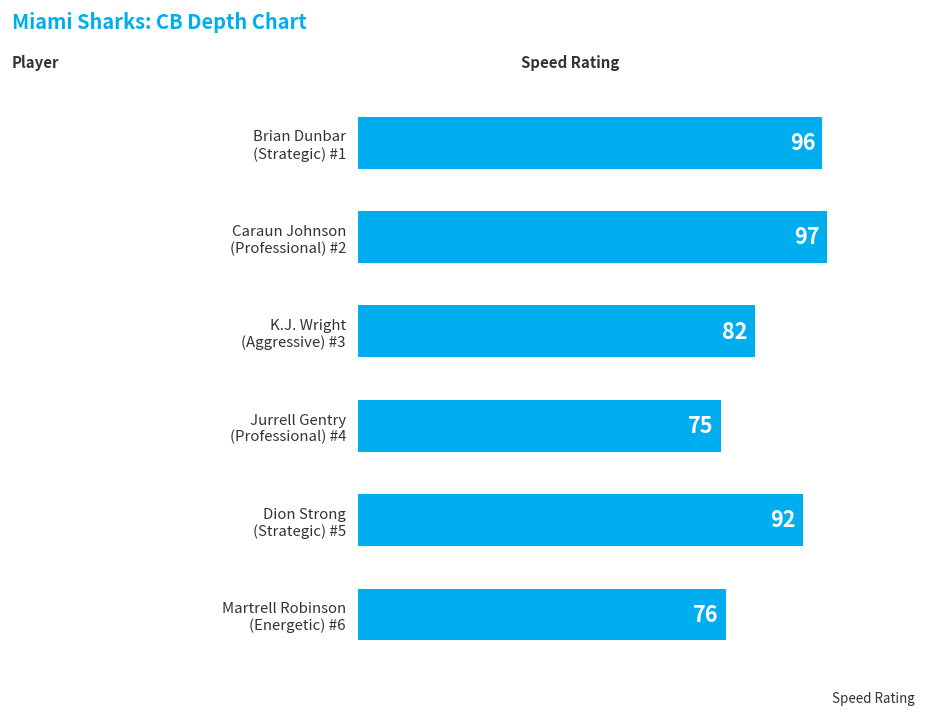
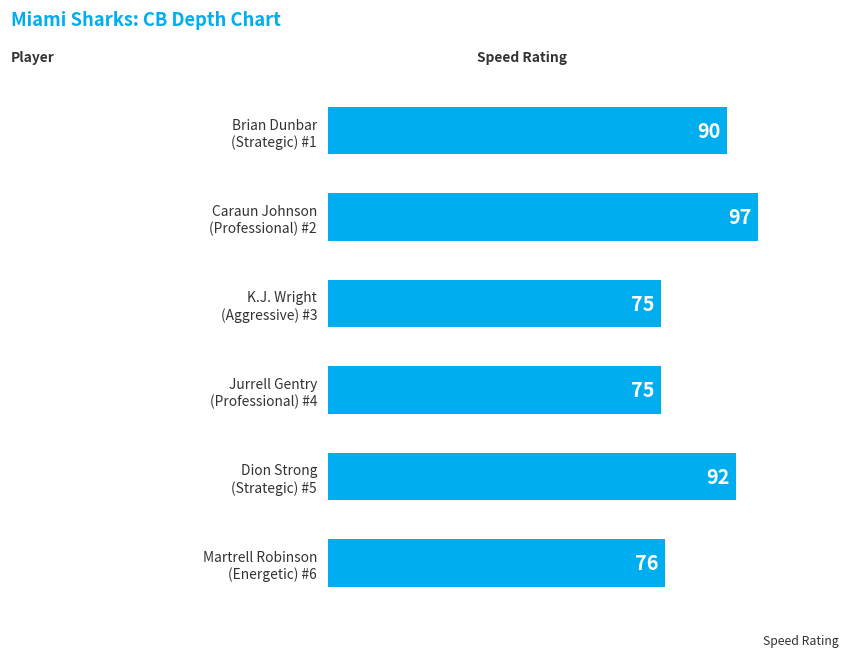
  {
-   "Brian Dunbar (Strategic) #1": 96,
+   "Brian Dunbar (Strategic) #1": 90,
    "Caraun Johnson (Professional) #2": 97,
-   "K.J. Wright (Aggressive) #3": 82,
+   "K.J. Wright (Aggressive) #3": 75,
    "Jurrell Gentry (Professional) #4": 75,
    "Dion Strong (Strategic) #5": 92,
    "Martrell Robinson (Energetic) #6": 76
  }
